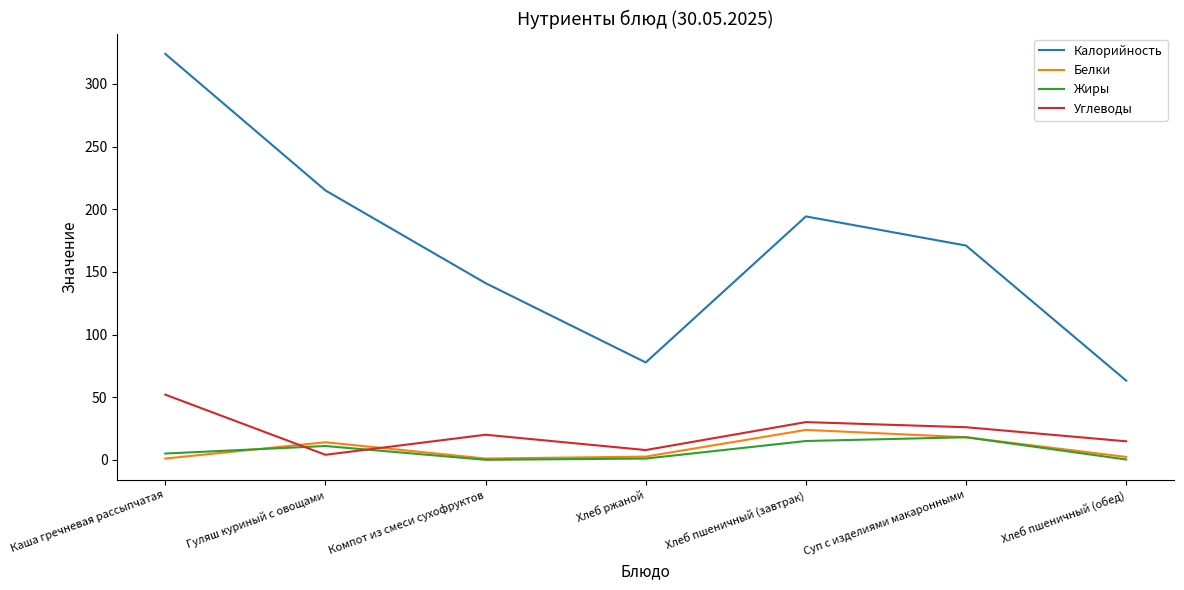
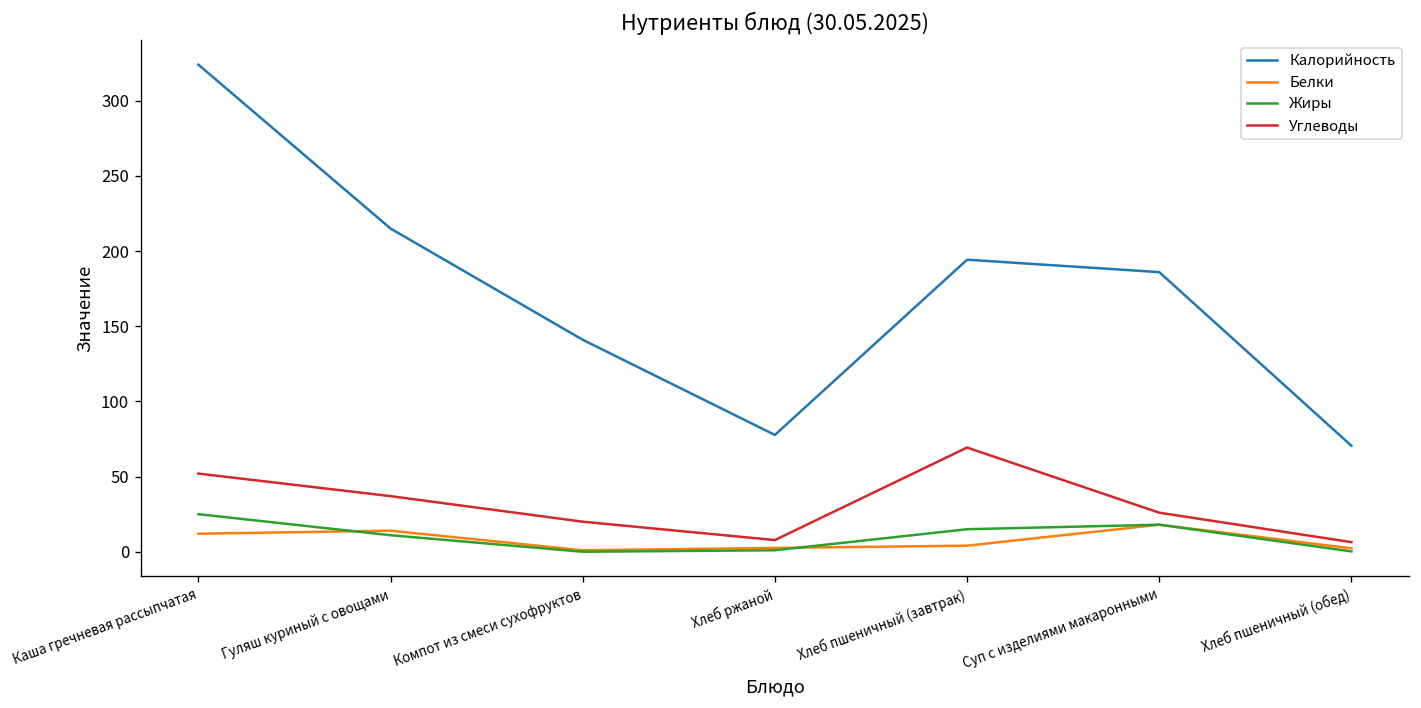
  {
    "Калорийность": {
      "Каша гречневая рассыпчатая": 324,
      "Гуляш куриный с овощами": 215,
      "Компот из смеси сухофруктов": 141,
      "Хлеб ржаной": 78,
      "Хлеб пшеничный (завтрак)": 194,
-     "Суп с изделиями макаронными": 171,
-     "Хлеб пшеничный (обед)": 63
+     "Суп с изделиями макаронными": 186,
+     "Хлеб пшеничный (обед)": 71
    },
    "Белки": {
-     "Каша гречневая рассыпчатая": 1,
+     "Каша гречневая рассыпчатая": 12,
      "Гуляш куриный с овощами": 14,
-     "Хлеб пшеничный (завтрак)": 24,
+     "Хлеб пшеничный (завтрак)": 4,
      "Хлеб пшеничный (обед)": 2
    },
    "Жиры": {
-     "Каша гречневая рассыпчатая": 5,
+     "Каша гречневая рассыпчатая": 25,
      "Гуляш куриный с овощами": 11,
      "Хлеб пшеничный (завтрак)": 15,
      "Хлеб пшеничный (обед)": 0
    },
    "Углеводы": {
      "Каша гречневая рассыпчатая": 52,
-     "Гуляш куриный с овощами": 4,
+     "Гуляш куриный с овощами": 37,
      "Компот из смеси сухофруктов": 20,
      "Хлеб ржаной": 8,
-     "Хлеб пшеничный (завтрак)": 30,
+     "Хлеб пшеничный (завтрак)": 69,
      "Суп с изделиями макаронными": 26,
-     "Хлеб пшеничный (обед)": 15
+     "Хлеб пшеничный (обед)": 6
    }
  }
